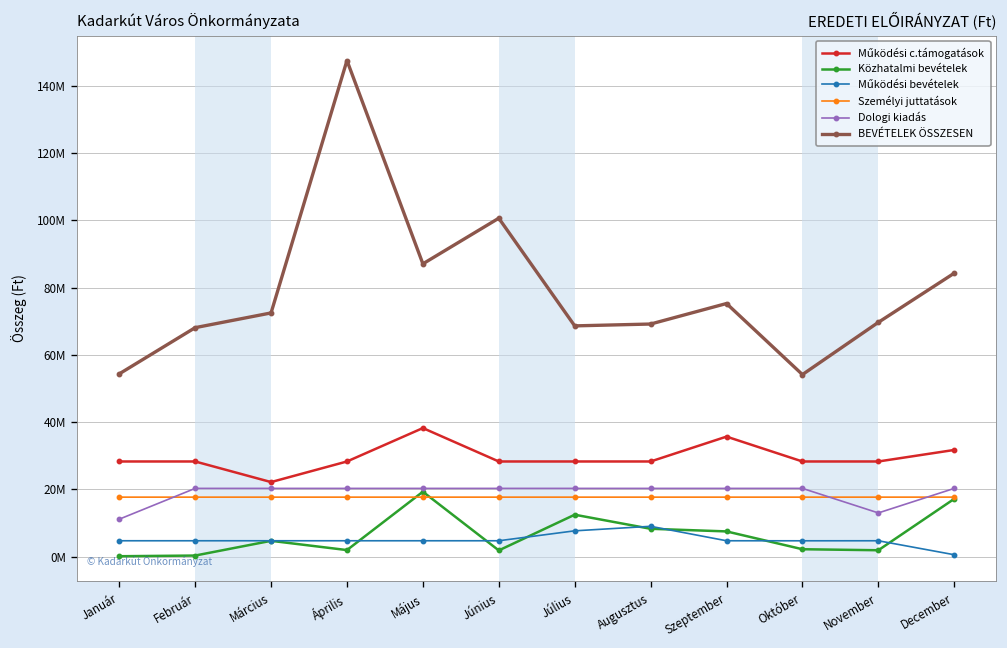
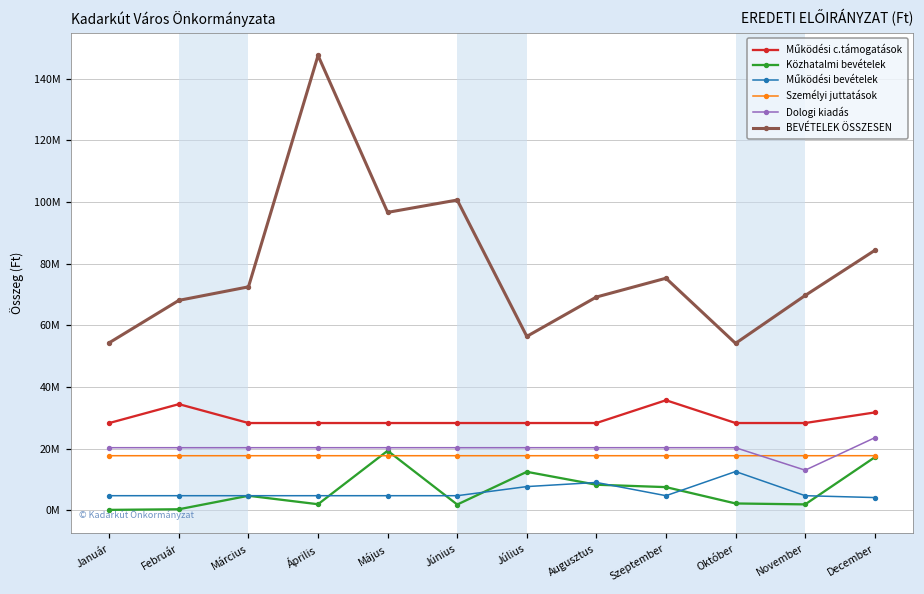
  {
    "Működési c.támogatások": {
      "Január": 28000000,
-     "Február": 28000000,
-     "Március": 22000000,
+     "Február": 34000000,
+     "Március": 28000000,
      "Április": 28000000,
-     "Május": 38000000,
+     "Május": 28000000,
      "Június": 28000000,
      "Július": 28000000,
      "Augusztus": 28000000,
      "Szeptember": 36000000,
      "Október": 28000000,
      "November": 28000000,
      "December": 32000000
    },
    "Közhatalmi bevételek": {
      "Január": 0,
      "Február": 0,
      "Április": 2000000,
      "Május": 19000000,
      "Június": 2000000,
      "Július": 12000000,
      "Szeptember": 8000000,
      "Október": 2000000,
      "November": 2000000
    },
    "Működési bevételek": {
      "Január": 5000000,
      "Február": 5000000,
      "Április": 5000000,
      "Május": 5000000,
      "Június": 5000000,
      "Július": 8000000,
      "Szeptember": 5000000,
-     "Október": 5000000,
+     "Október": 13000000,
      "November": 5000000,
-     "December": 1000000
+     "December": 4000000
    },
    "Személyi juttatások": {
      "Január": 18000000,
      "Február": 18000000,
      "Március": 18000000,
      "Április": 18000000,
      "Május": 18000000,
      "Június": 18000000,
      "Július": 18000000,
      "Augusztus": 18000000,
      "Szeptember": 18000000,
      "Október": 18000000,
      "November": 18000000
    },
    "Dologi kiadás": {
-     "Január": 11000000,
+     "Január": 20000000,
      "Február": 20000000,
      "Március": 20000000,
      "Április": 20000000,
      "Május": 20000000,
      "Június": 20000000,
      "Július": 20000000,
      "Augusztus": 20000000,
      "Szeptember": 20000000,
      "Október": 20000000,
      "November": 13000000,
-     "December": 20000000
+     "December": 24000000
    },
    "BEVÉTELEK ÖSSZESEN": {
      "Január": 54000000,
      "Február": 68000000,
      "Március": 72000000,
      "Április": 148000000,
-     "Május": 87000000,
+     "Május": 97000000,
      "Június": 101000000,
-     "Július": 69000000,
+     "Július": 56000000,
      "Augusztus": 69000000,
      "Szeptember": 75000000,
      "Október": 54000000,
      "November": 70000000,
      "December": 84000000
    }
  }
